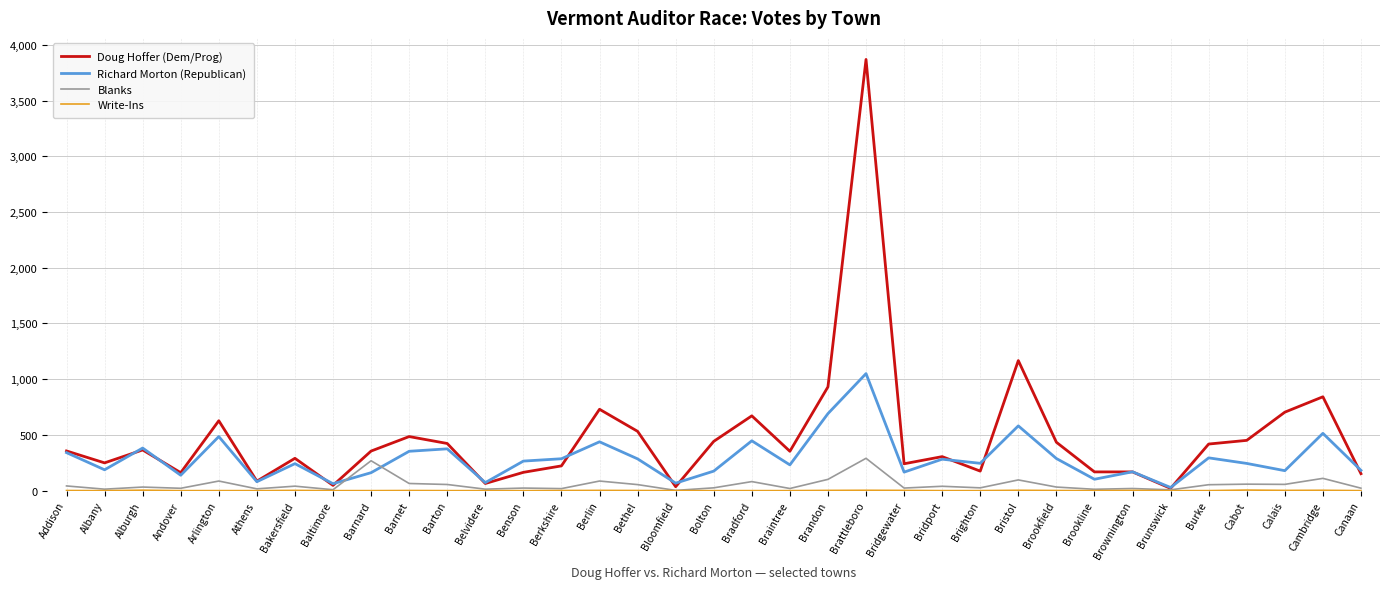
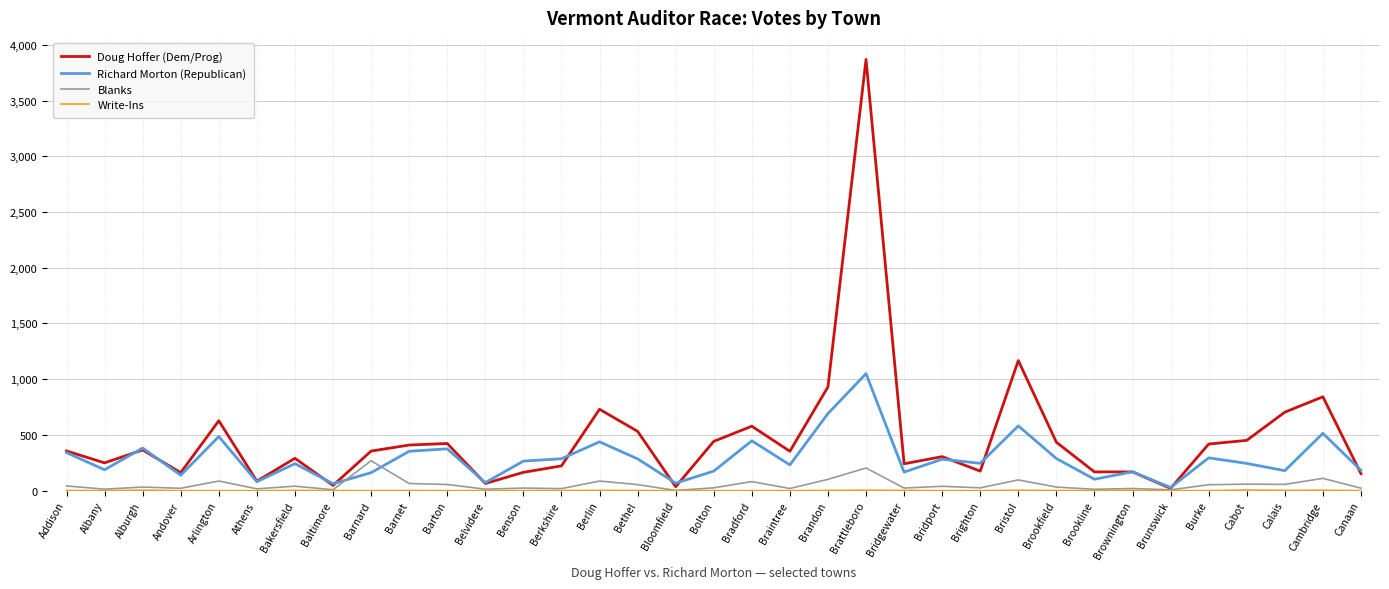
  {
    "Doug Hoffer (Dem/Prog)": {
      "Albany": "250",
      "Arlington": "630",
      "Bakersfield": "290",
      "Barnard": "360",
-     "Barnet": "490",
+     "Barnet": "410",
      "Barton": "420",
      "Benson": "160",
      "Berkshire": "220",
      "Berlin": "730",
      "Bethel": "530",
      "Bloomfield": "40",
      "Bolton": "440",
-     "Bradford": "670",
+     "Bradford": "580",
      "Braintree": "350",
      "Brandon": "930",
      "Brattleboro": "3,870",
      "Bridgewater": "240",
      "Bridport": "310",
      "Brighton": "180",
      "Bristol": "1,170",
      "Brookfield": "430",
      "Brookline": "170",
      "Burke": "420",
      "Cabot": "450",
      "Calais": "700",
      "Cambridge": "840",
      "Canaan": "150"
    },
    "Richard Morton (Republican)": {
      "Albany": "190",
      "Arlington": "490",
      "Bakersfield": "240",
      "Barnard": "160",
      "Barnet": "350",
      "Barton": "380",
      "Benson": "270",
      "Berkshire": "290",
      "Berlin": "440",
      "Bethel": "290",
      "Bloomfield": "70",
      "Bolton": "180",
      "Bradford": "450",
      "Braintree": "230",
      "Brandon": "690",
      "Brattleboro": "1,050",
      "Bridgewater": "170",
      "Bridport": "280",
      "Brighton": "250",
      "Bristol": "580",
      "Brookfield": "290",
      "Brookline": "100",
      "Burke": "290",
      "Cabot": "240",
      "Calais": "180",
      "Cambridge": "510",
      "Canaan": "180"
    },
    "Blanks": {
      "Addison": "40",
      "Alburgh": "30",
      "Arlington": "90",
      "Bakersfield": "40",
      "Barnard": "270",
      "Barnet": "60",
      "Barton": "60",
      "Berlin": "90",
      "Bethel": "50",
      "Bolton": "30",
      "Bradford": "80",
      "Brandon": "100",
-     "Brattleboro": "290",
+     "Brattleboro": "200",
      "Bridport": "40",
      "Brighton": "30",
      "Bristol": "100",
      "Brookfield": "30",
      "Burke": "50",
      "Cabot": "60",
      "Calais": "60",
      "Cambridge": "110"
    },
    "Write-Ins": {
      "Addison": "0",
      "Alburgh": "0",
      "Arlington": "0",
      "Bakersfield": "0",
      "Barnard": "0",
      "Barnet": "0",
      "Barton": "0",
      "Berlin": "0",
      "Bethel": "0",
      "Bolton": "0",
      "Bradford": "0",
      "Brandon": "0",
      "Brattleboro": "0",
      "Bridport": "0",
      "Brighton": "0",
      "Bristol": "0",
      "Brookfield": "0",
      "Burke": "0",
      "Cabot": "10",
      "Calais": "0",
      "Cambridge": "0"
    }
  }
